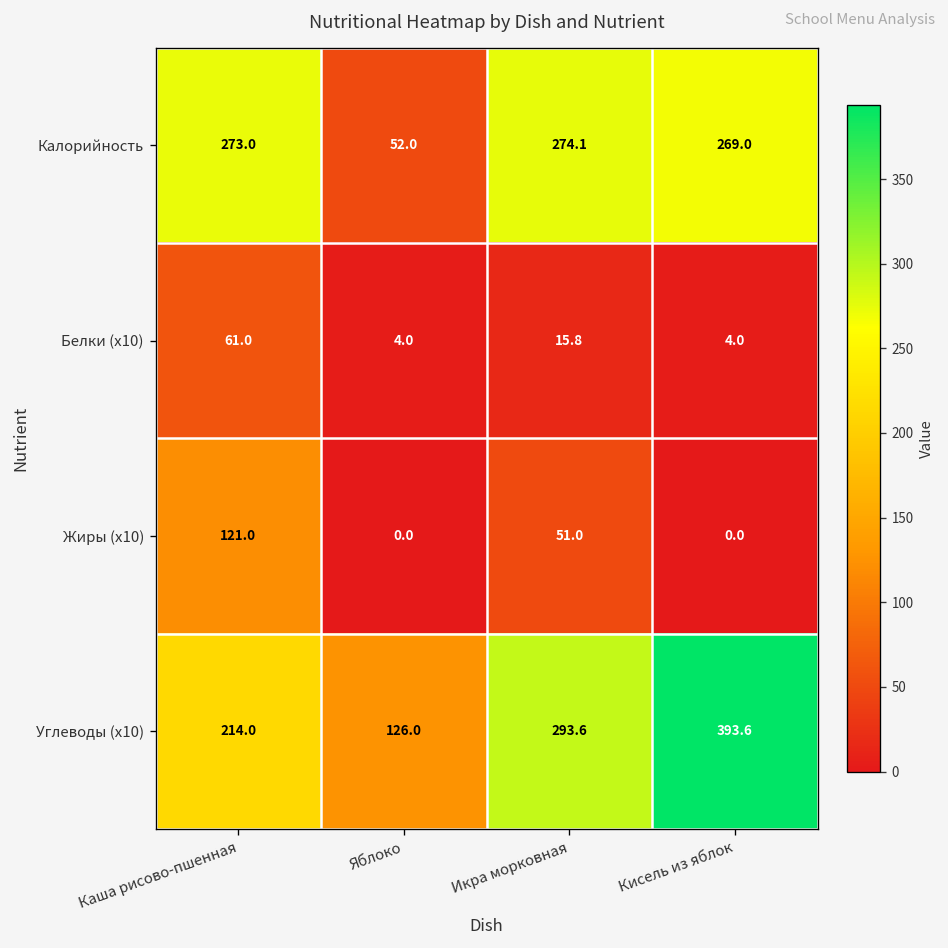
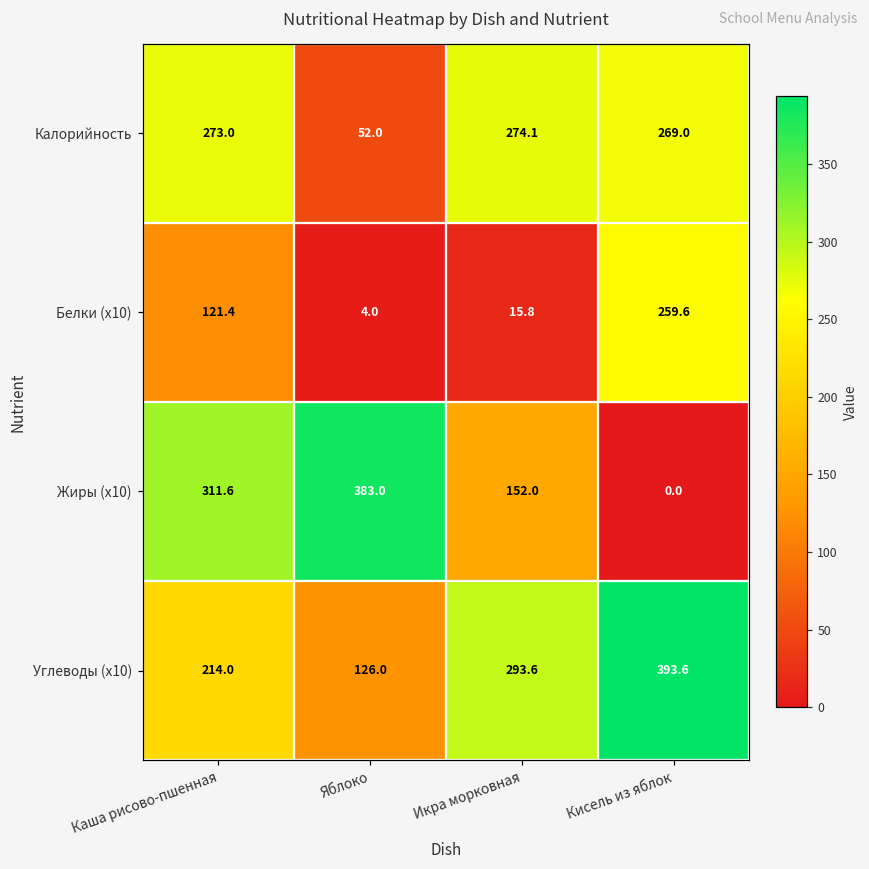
  {
    "Калорийность": {
      "Каша рисово-пшенная": 273.0,
      "Яблоко": 52.0,
      "Икра морковная": 274.1,
      "Кисель из яблок": 269.0
    },
    "Белки (x10)": {
-     "Каша рисово-пшенная": 61.0,
+     "Каша рисово-пшенная": 121.4,
      "Яблоко": 4.0,
      "Икра морковная": 15.8,
-     "Кисель из яблок": 4.0
+     "Кисель из яблок": 259.6
    },
    "Жиры (x10)": {
-     "Каша рисово-пшенная": 121.0,
-     "Яблоко": 0.0,
-     "Икра морковная": 51.0,
+     "Каша рисово-пшенная": 311.6,
+     "Яблоко": 383.0,
+     "Икра морковная": 152.0,
      "Кисель из яблок": 0.0
    },
    "Углеводы (x10)": {
      "Каша рисово-пшенная": 214.0,
      "Яблоко": 126.0,
      "Икра морковная": 293.6,
      "Кисель из яблок": 393.6
    }
  }
